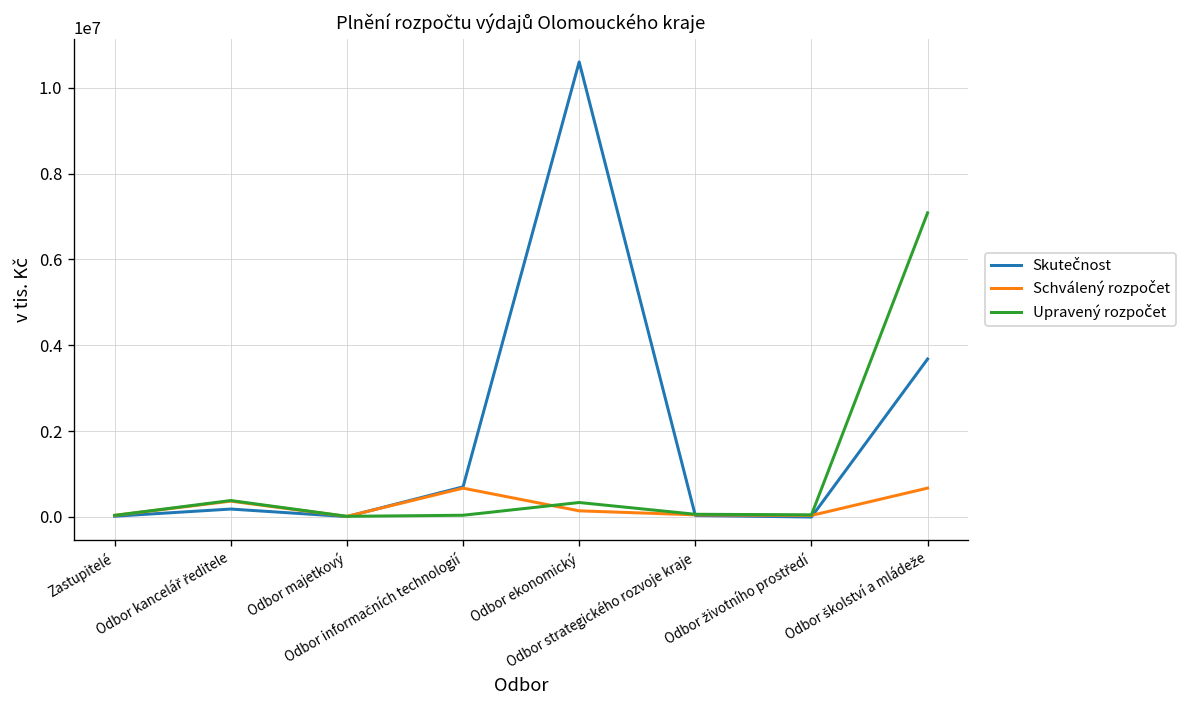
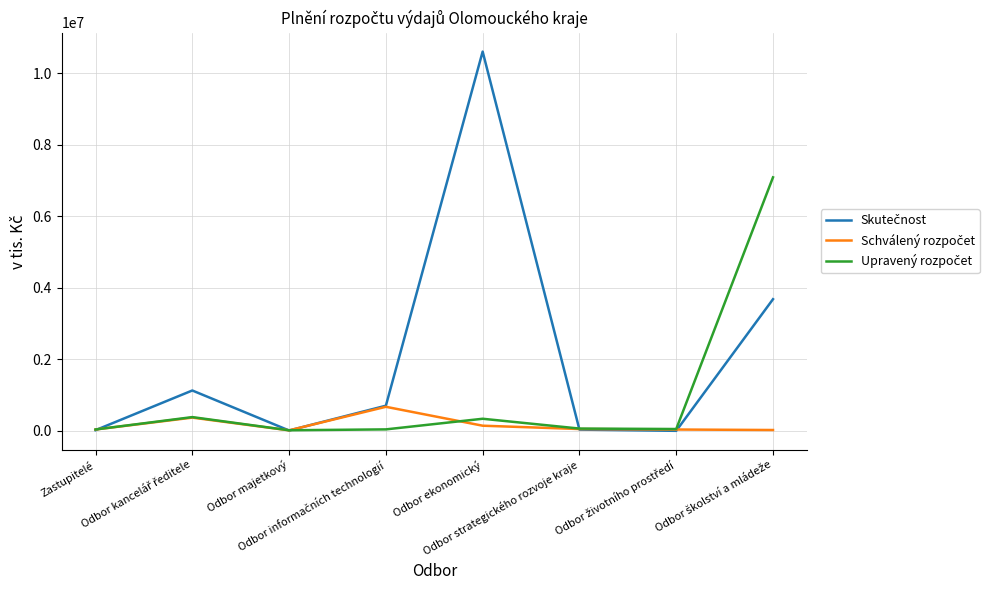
  {
    "Skutečnost": {
-     "Odbor kancelář ředitele": 200000,
+     "Odbor kancelář ředitele": 1100000,
      "Odbor ekonomický": 10600000,
      "Odbor školství a mládeže": 3700000
    },
    "Schválený rozpočet": {
      "Odbor ekonomický": 100000,
-     "Odbor školství a mládeže": 700000
+     "Odbor školství a mládeže": 0
    },
    "Upravený rozpočet": {
      "Odbor informačních technologií": 0,
      "Odbor ekonomický": 300000,
      "Odbor školství a mládeže": 7100000
    }
  }
